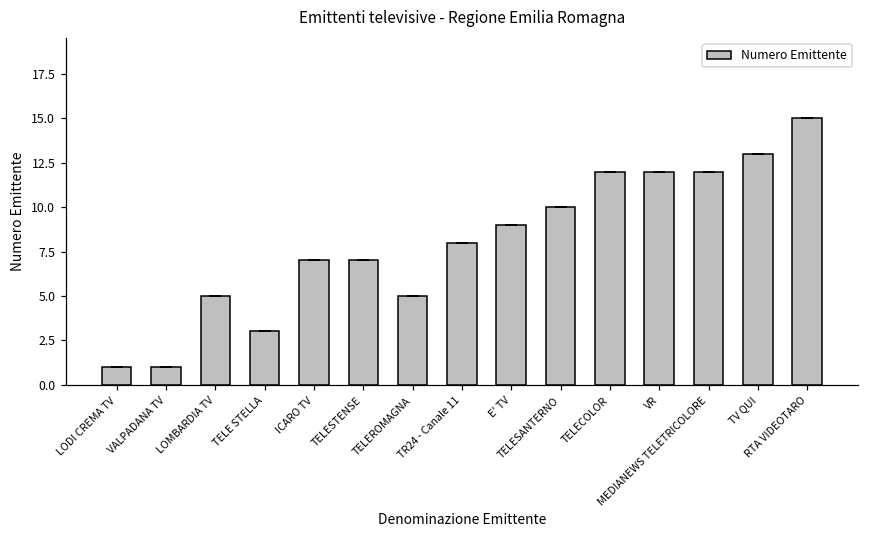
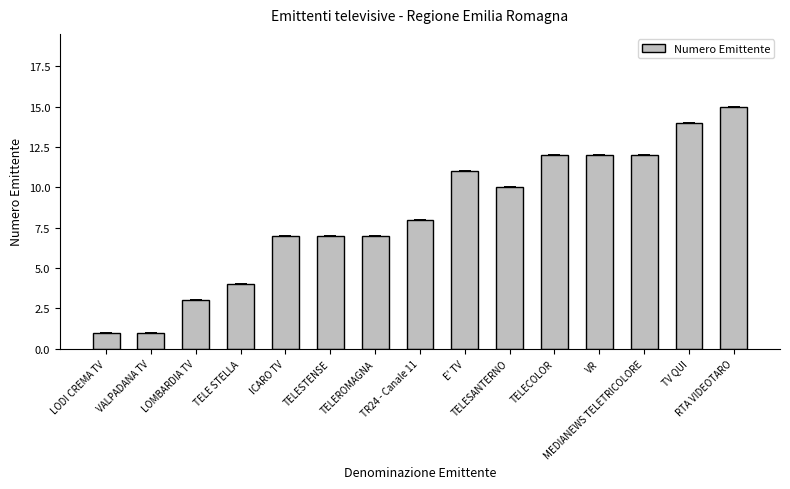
  {
    "LODI CREMA TV": 1,
    "VALPADANA TV": 1,
-   "LOMBARDIA TV": 5,
-   "TELE STELLA": 3,
+   "LOMBARDIA TV": 3,
+   "TELE STELLA": 4,
    "ICARO TV": 7,
    "TELESTENSE": 7,
-   "TELEROMAGNA": 5,
+   "TELEROMAGNA": 7,
    "TR24 - Canale 11": 8,
-   "E' TV": 9,
+   "E' TV": 11,
    "TELESANTERNO": 10,
    "TELECOLOR": 12,
    "VR": 12,
    "MEDIANEWS TELETRICOLORE": 12,
-   "TV QUI": 13,
+   "TV QUI": 14,
    "RTA VIDEOTARO": 15
  }
